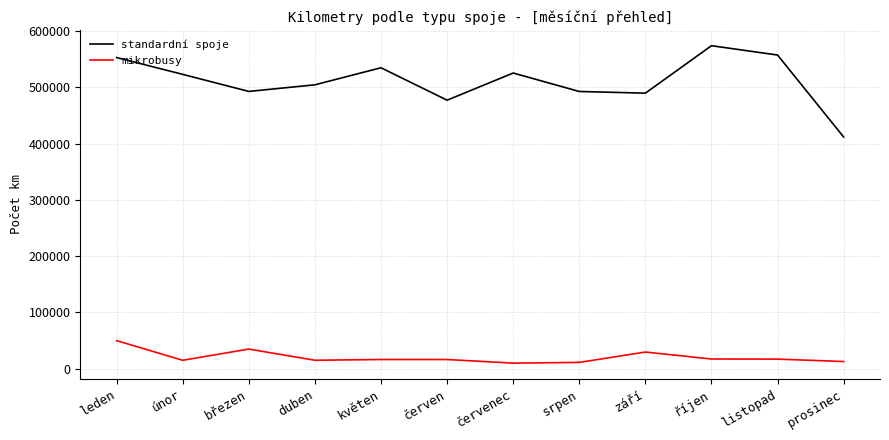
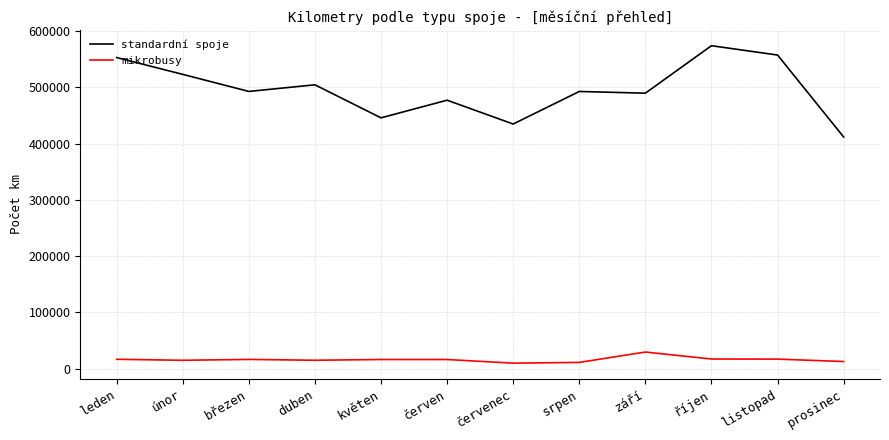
  {
    "standardní spoje": {
      "leden": 550000,
      "únor": 520000,
      "březen": 490000,
      "duben": 500000,
-     "květen": 530000,
+     "květen": 450000,
      "červen": 480000,
-     "červenec": 530000,
+     "červenec": 430000,
      "srpen": 490000,
      "září": 490000,
      "říjen": 570000,
      "listopad": 560000,
      "prosinec": 410000
    },
    "mikrobusy": {
-     "leden": 50000,
+     "leden": 20000,
      "únor": 20000,
-     "březen": 40000,
+     "březen": 20000,
      "duben": 20000,
      "květen": 20000,
      "červen": 20000,
      "červenec": 10000,
      "srpen": 10000,
      "září": 30000,
      "říjen": 20000,
      "listopad": 20000,
      "prosinec": 10000
    }
  }
